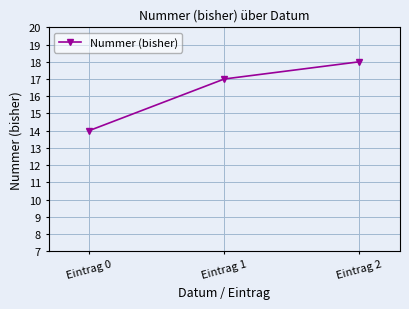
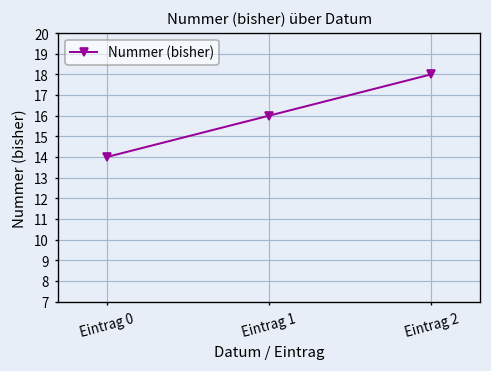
  {
    "Eintrag 0": 14,
-   "Eintrag 1": 17,
+   "Eintrag 1": 16,
    "Eintrag 2": 18
  }
